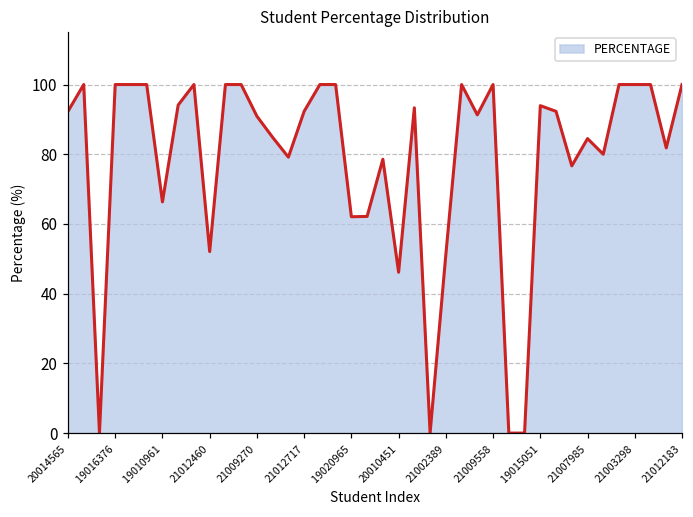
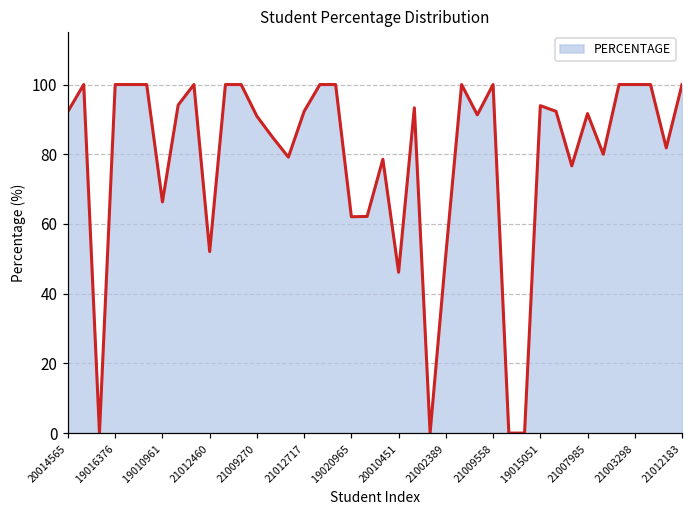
  {
    "20014565": 92,
    "19016376": 100,
    "19010961": 66,
    "21012460": 52,
    "21009270": 91,
    "21012717": 92,
    "19020965": 62,
    "20010451": 46,
    "21002389": 51,
    "21009558": 100,
    "19015051": 94,
-   "21007985": 84,
+   "21007985": 92,
    "21003298": 100,
    "21012183": 100
  }
